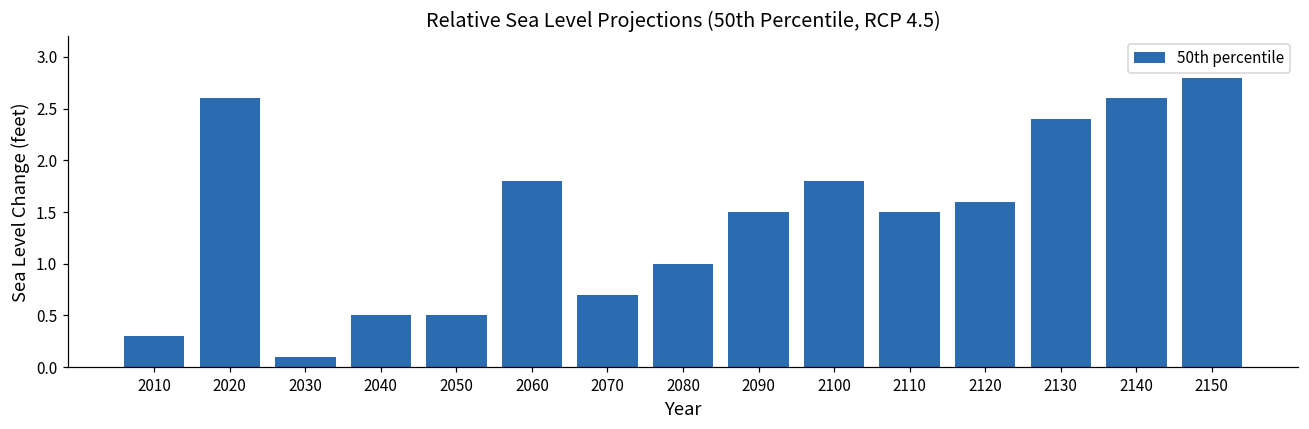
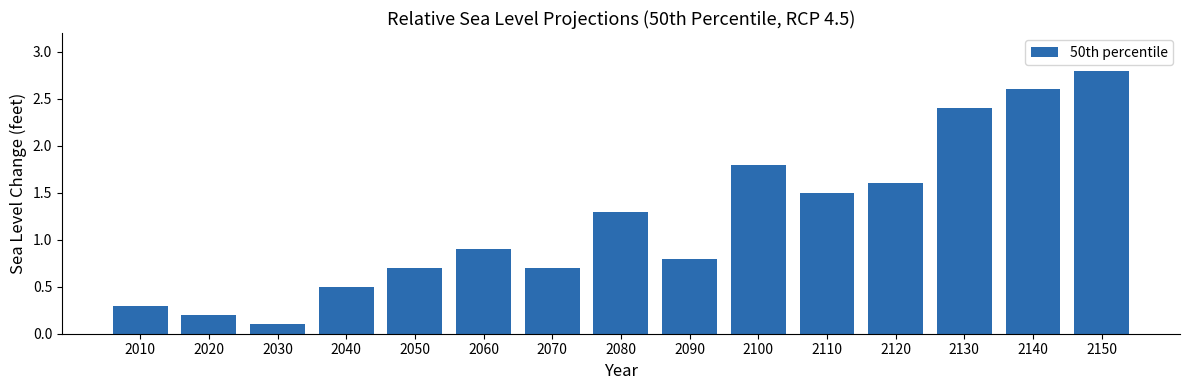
  {
    "2010": 0.3,
-   "2020": 2.6,
+   "2020": 0.2,
    "2030": 0.1,
    "2040": 0.5,
-   "2050": 0.5,
-   "2060": 1.8,
+   "2050": 0.7,
+   "2060": 0.9,
    "2070": 0.7,
-   "2080": 1.0,
-   "2090": 1.5,
+   "2080": 1.3,
+   "2090": 0.8,
    "2100": 1.8,
    "2110": 1.5,
    "2120": 1.6,
    "2130": 2.4,
    "2140": 2.6,
    "2150": 2.8
  }
